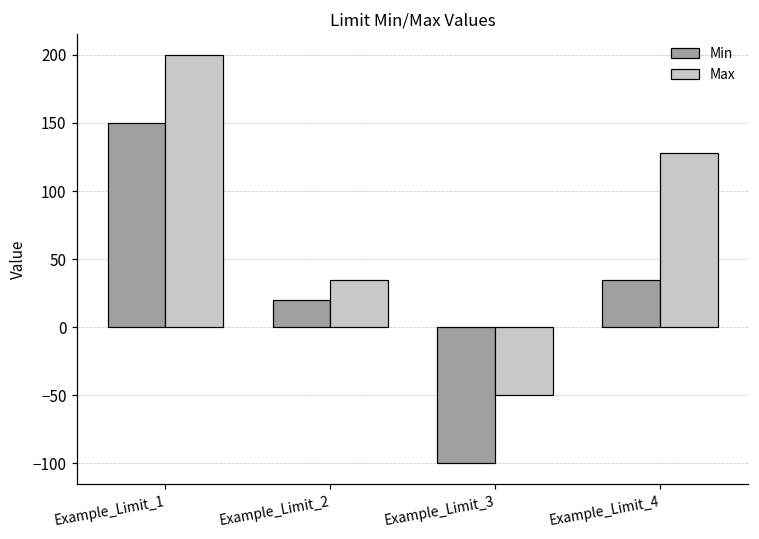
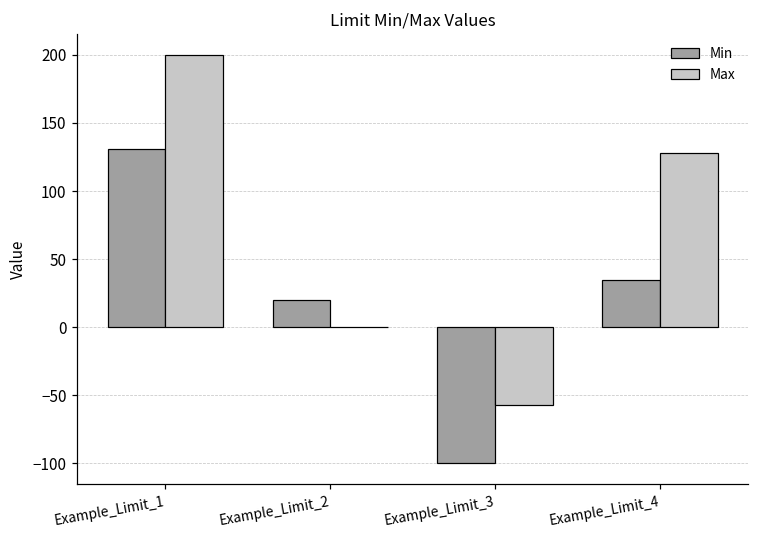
  {
    "Min": {
-     "Example_Limit_1": 150,
+     "Example_Limit_1": 131,
      "Example_Limit_2": 20,
      "Example_Limit_3": -100,
      "Example_Limit_4": 34
    },
    "Max": {
      "Example_Limit_1": 200,
-     "Example_Limit_2": 35,
-     "Example_Limit_3": -50,
+     "Example_Limit_2": 0,
+     "Example_Limit_3": -57,
      "Example_Limit_4": 128
    }
  }
